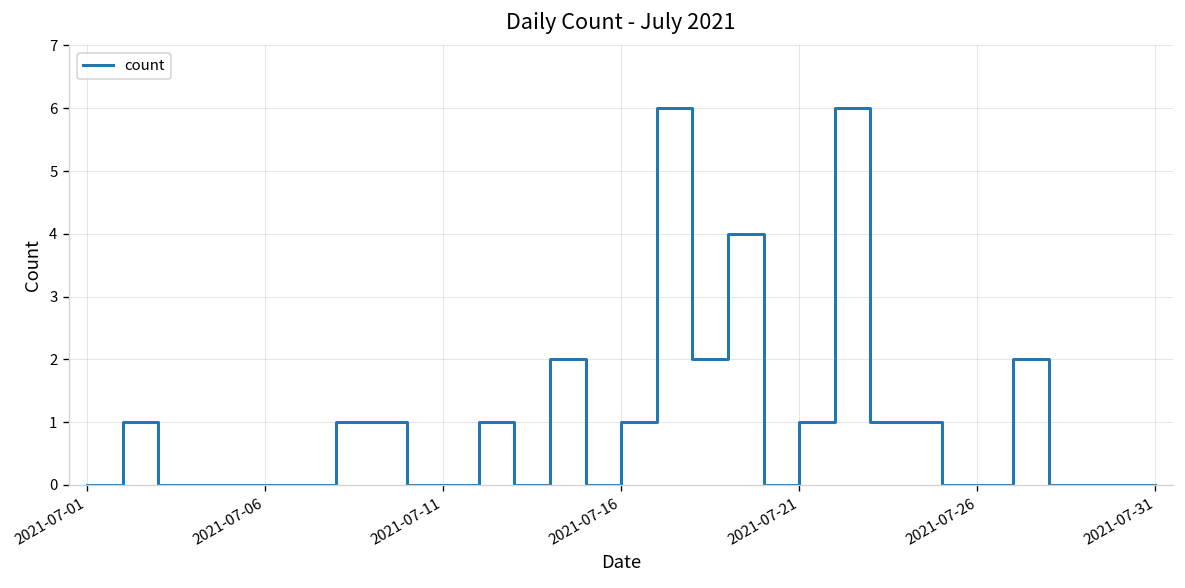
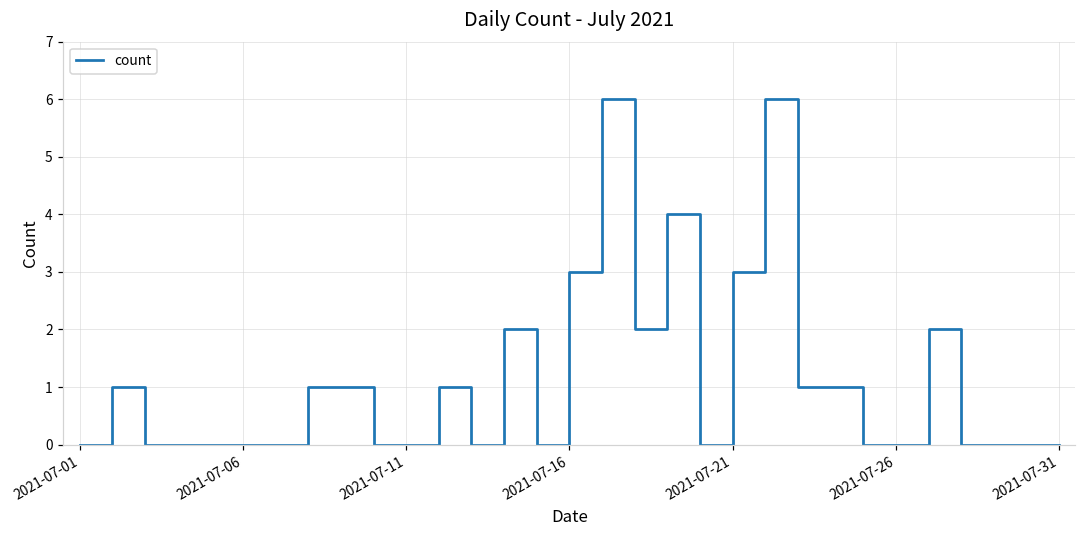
  {
    "2021-07-01": 0,
    "2021-07-06": 0,
    "2021-07-11": 0,
-   "2021-07-16": 1,
-   "2021-07-21": 1,
+   "2021-07-16": 3,
+   "2021-07-21": 3,
    "2021-07-26": 0,
    "2021-07-31": 0
  }
